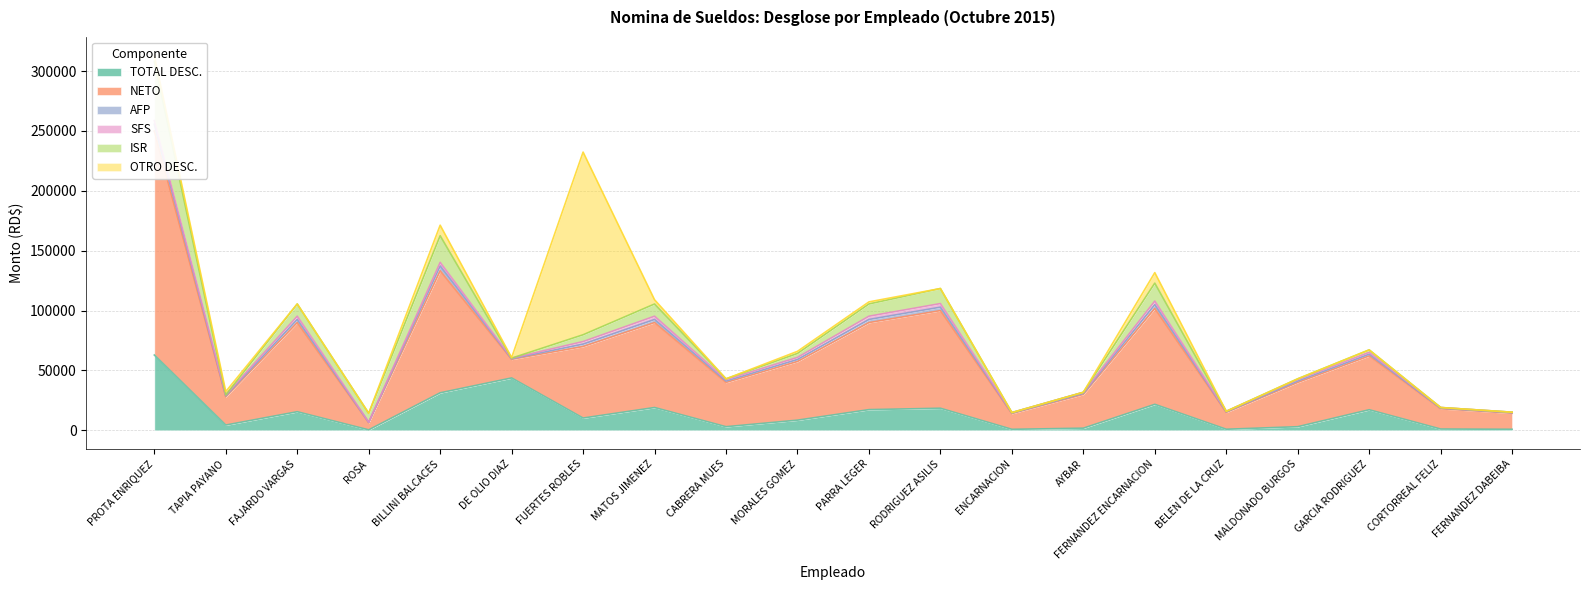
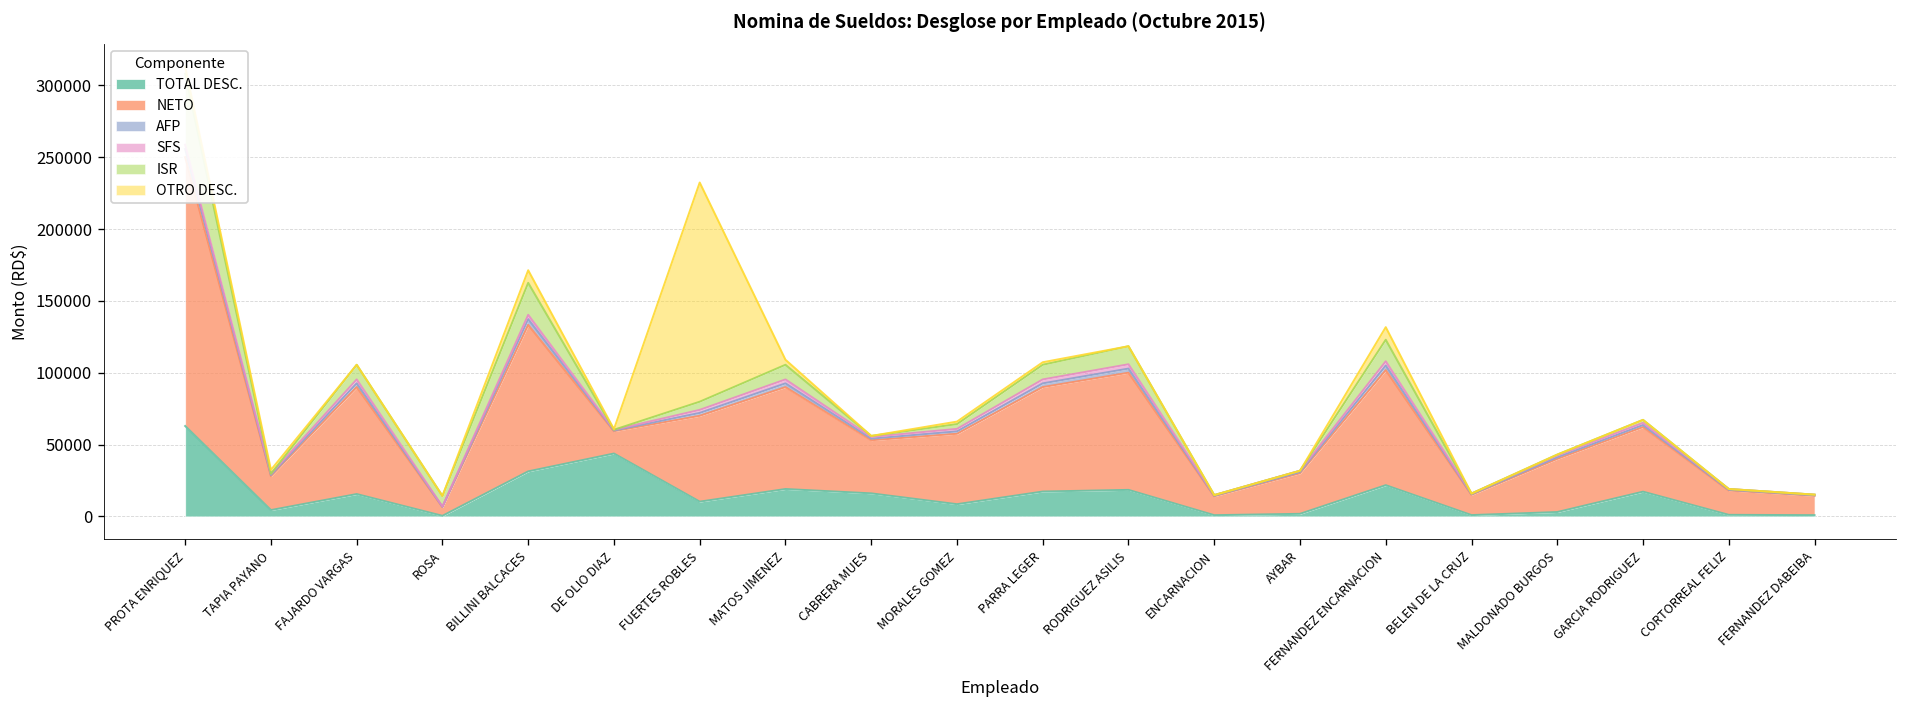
  {
    "TOTAL DESC.": {
      "PROTA ENRIQUEZ": 63000,
      "TAPIA PAYANO": 4000,
      "FAJARDO VARGAS": 16000,
      "ROSA": 0,
      "BILLINI BALCACES": 31000,
      "DE OLIO DIAZ": 44000,
      "FUERTES ROBLES": 10000,
      "MATOS JIMENEZ": 19000,
-     "CABRERA MUES": 3000,
+     "CABRERA MUES": 16000,
      "MORALES GOMEZ": 8000,
      "PARRA LEGER": 17000,
      "RODRIGUEZ ASILIS": 18000,
      "ENCARNACION": 1000,
      "AYBAR": 2000,
      "FERNANDEZ ENCARNACION": 22000,
      "BELEN DE LA CRUZ": 1000,
      "MALDONADO BURGOS": 3000,
      "GARCIA RODRIGUEZ": 17000,
      "CORTORREAL FELIZ": 1000,
      "FERNANDEZ DABEIBA": 1000
    },
    "NETO": {
      "FAJARDO VARGAS": 74000,
      "BILLINI BALCACES": 102000,
      "MATOS JIMENEZ": 71000,
      "PARRA LEGER": 73000,
      "RODRIGUEZ ASILIS": 82000,
      "FERNANDEZ ENCARNACION": 80000
    },
    "AFP": {
      "FAJARDO VARGAS": 3000,
      "BILLINI BALCACES": 4000,
      "MATOS JIMENEZ": 3000,
      "PARRA LEGER": 3000,
      "RODRIGUEZ ASILIS": 3000,
      "FERNANDEZ ENCARNACION": 3000
    },
    "SFS": {
      "FAJARDO VARGAS": 3000,
      "BILLINI BALCACES": 3000,
      "MATOS JIMENEZ": 3000,
      "PARRA LEGER": 3000,
      "RODRIGUEZ ASILIS": 3000,
      "FERNANDEZ ENCARNACION": 3000
    },
    "ISR": {
      "BILLINI BALCACES": 22000,
      "FUERTES ROBLES": 6000,
      "MATOS JIMENEZ": 10000,
      "FERNANDEZ ENCARNACION": 15000
    },
    "OTRO DESC.": {
      "TAPIA PAYANO": 3000,
      "BILLINI BALCACES": 9000,
      "FUERTES ROBLES": 153000,
      "MATOS JIMENEZ": 4000,
      "FERNANDEZ ENCARNACION": 9000
    }
  }
